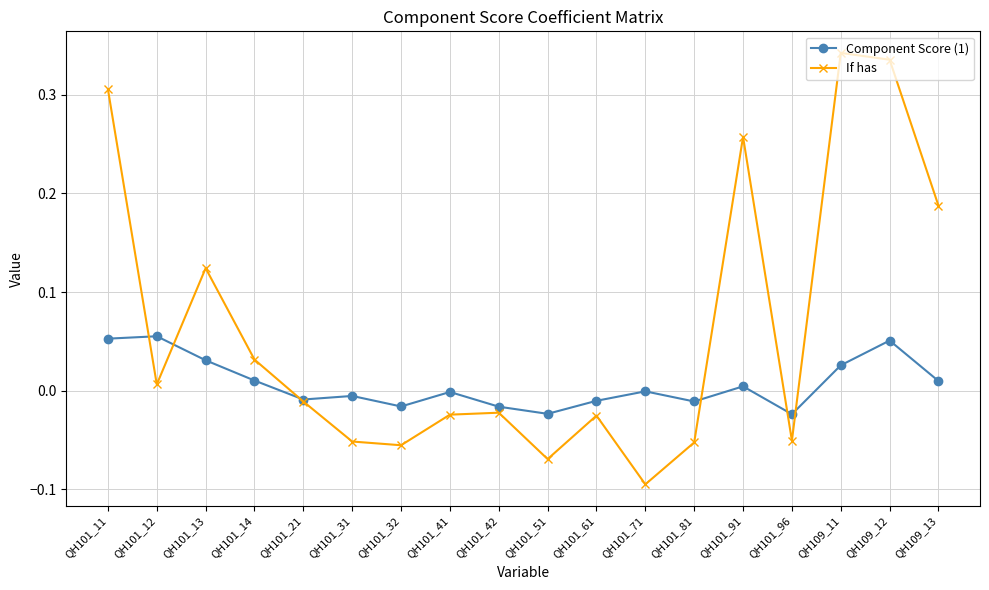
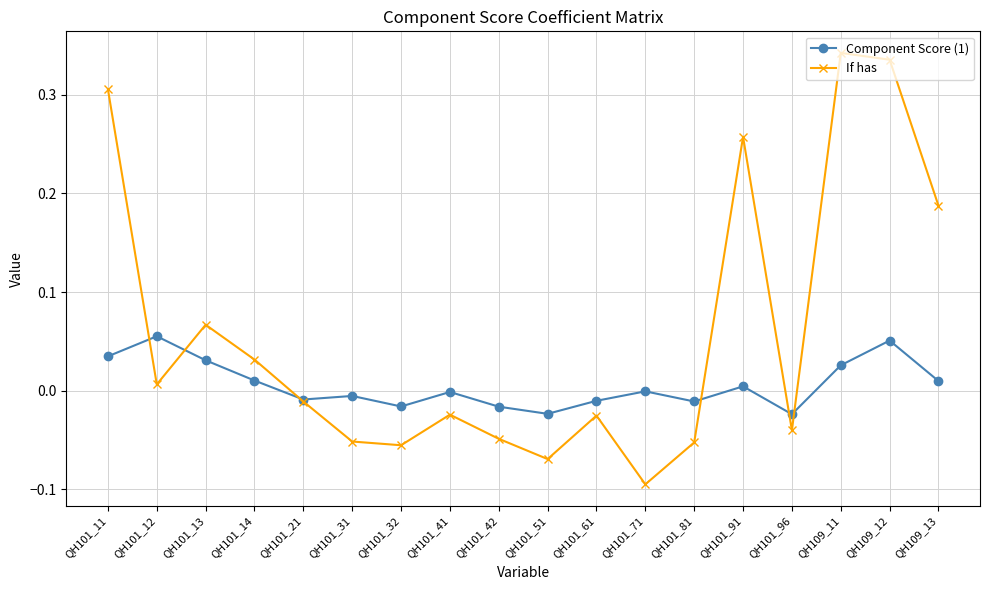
  {
    "Component Score (1)": {
-     "QH101_11": 0.05,
+     "QH101_11": 0.03,
      "QH101_12": 0.06,
      "QH101_13": 0.03,
      "QH101_14": 0.01,
      "QH101_31": -0.01,
      "QH101_32": -0.02,
      "QH101_41": 0.00,
      "QH101_42": -0.02,
      "QH101_51": -0.02,
      "QH101_61": -0.01,
      "QH101_71": 0.00,
      "QH101_81": -0.01,
      "QH101_91": 0.00,
      "QH101_96": -0.02,
      "QH109_11": 0.03,
      "QH109_12": 0.05,
      "QH109_13": 0.01
    },
    "If has": {
      "QH101_11": 0.31,
      "QH101_12": 0.01,
-     "QH101_13": 0.12,
+     "QH101_13": 0.07,
      "QH101_14": 0.03,
      "QH101_31": -0.05,
      "QH101_32": -0.06,
      "QH101_41": -0.02,
-     "QH101_42": -0.02,
+     "QH101_42": -0.05,
      "QH101_51": -0.07,
      "QH101_61": -0.03,
      "QH101_71": -0.09,
      "QH101_81": -0.05,
      "QH101_91": 0.26,
-     "QH101_96": -0.05,
+     "QH101_96": -0.04,
      "QH109_13": 0.19
    }
  }
